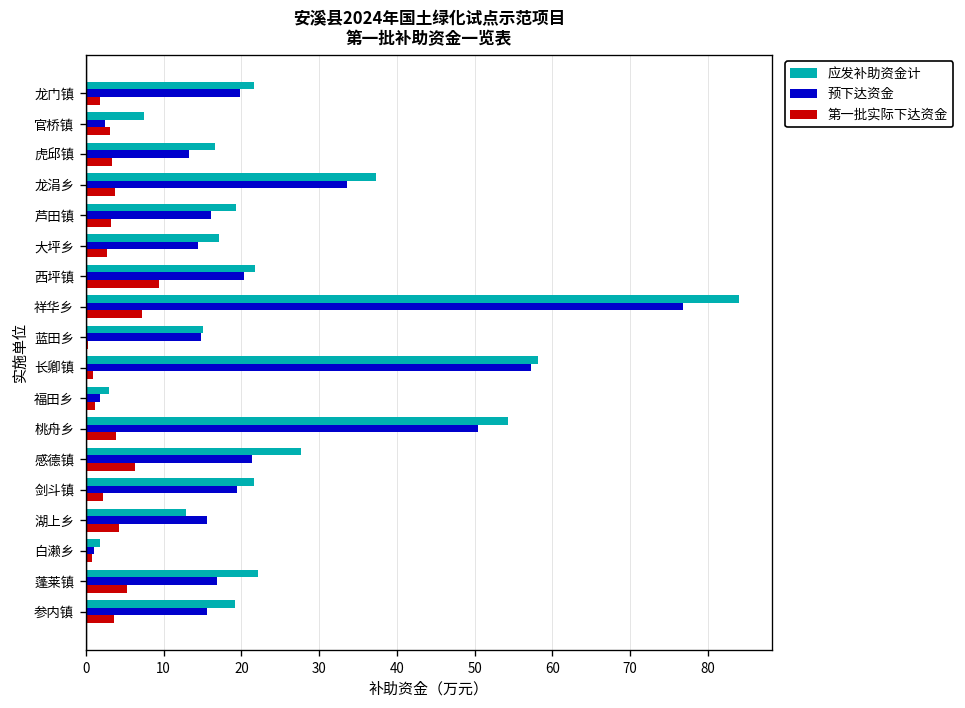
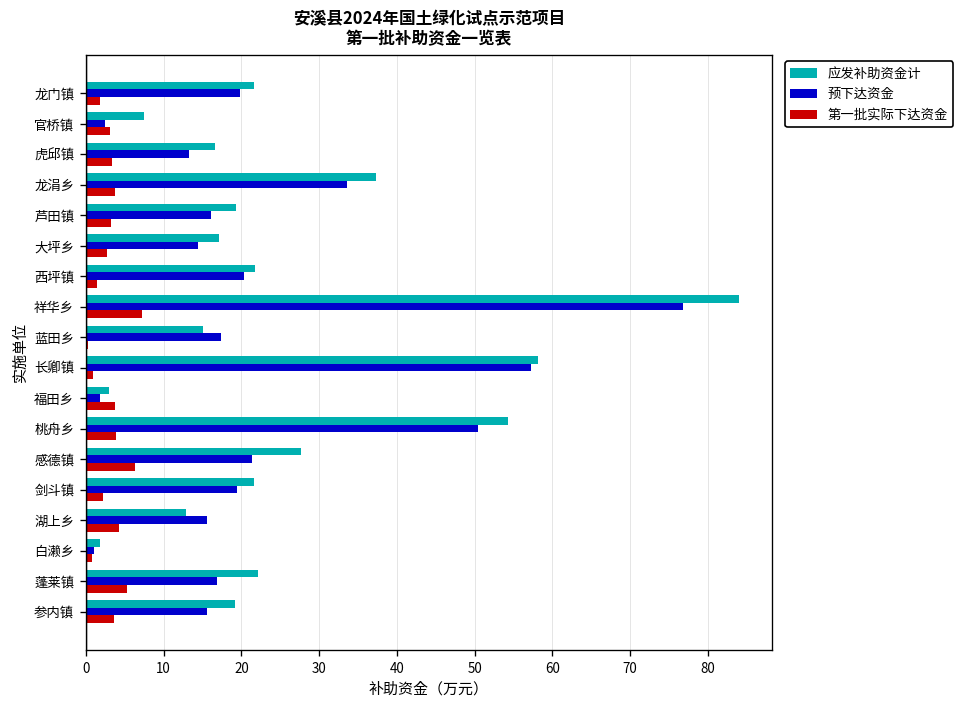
  {
    "应发补助资金计": {
      "龙门镇": 22,
      "官桥镇": 8,
      "虎邱镇": 17,
      "龙涓乡": 37,
      "芦田镇": 19,
      "大坪乡": 17,
      "西坪镇": 22,
      "祥华乡": 84,
      "蓝田乡": 15,
      "长卿镇": 58,
      "福田乡": 3,
      "桃舟乡": 54,
      "感德镇": 28,
      "剑斗镇": 22,
      "湖上乡": 13,
      "白濑乡": 2,
      "蓬莱镇": 22,
      "参内镇": 19
    },
    "预下达资金": {
      "龙门镇": 20,
      "官桥镇": 3,
      "虎邱镇": 13,
      "龙涓乡": 34,
      "芦田镇": 16,
      "大坪乡": 14,
      "西坪镇": 20,
      "祥华乡": 77,
-     "蓝田乡": 15,
+     "蓝田乡": 17,
      "长卿镇": 57,
      "福田乡": 2,
      "桃舟乡": 50,
      "感德镇": 21,
      "剑斗镇": 19,
      "湖上乡": 16,
      "白濑乡": 1,
      "蓬莱镇": 17,
      "参内镇": 16
    },
    "第一批实际下达资金": {
      "龙门镇": 2,
      "官桥镇": 3,
      "虎邱镇": 3,
      "龙涓乡": 4,
      "芦田镇": 3,
      "大坪乡": 3,
-     "西坪镇": 9,
+     "西坪镇": 1,
      "祥华乡": 7,
      "长卿镇": 1,
-     "福田乡": 1,
+     "福田乡": 4,
      "桃舟乡": 4,
      "感德镇": 6,
      "剑斗镇": 2,
      "湖上乡": 4,
      "白濑乡": 1,
      "蓬莱镇": 5,
      "参内镇": 4
    }
  }
